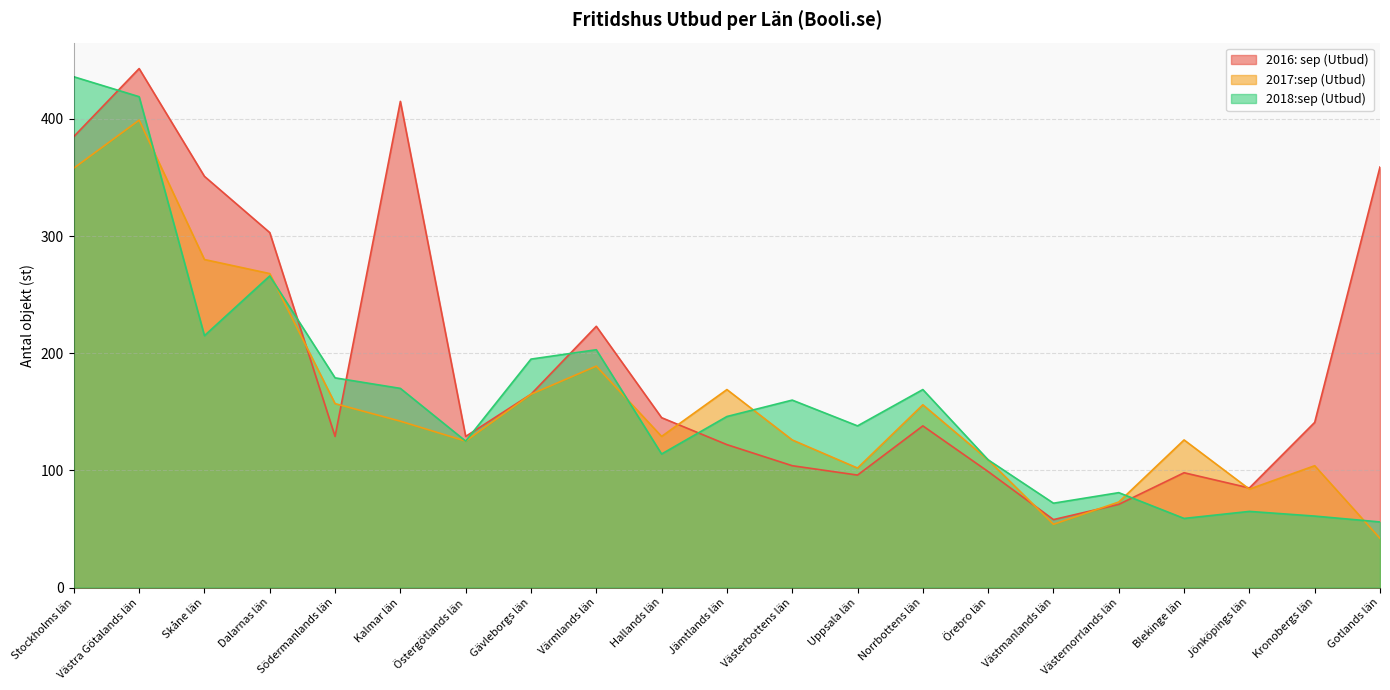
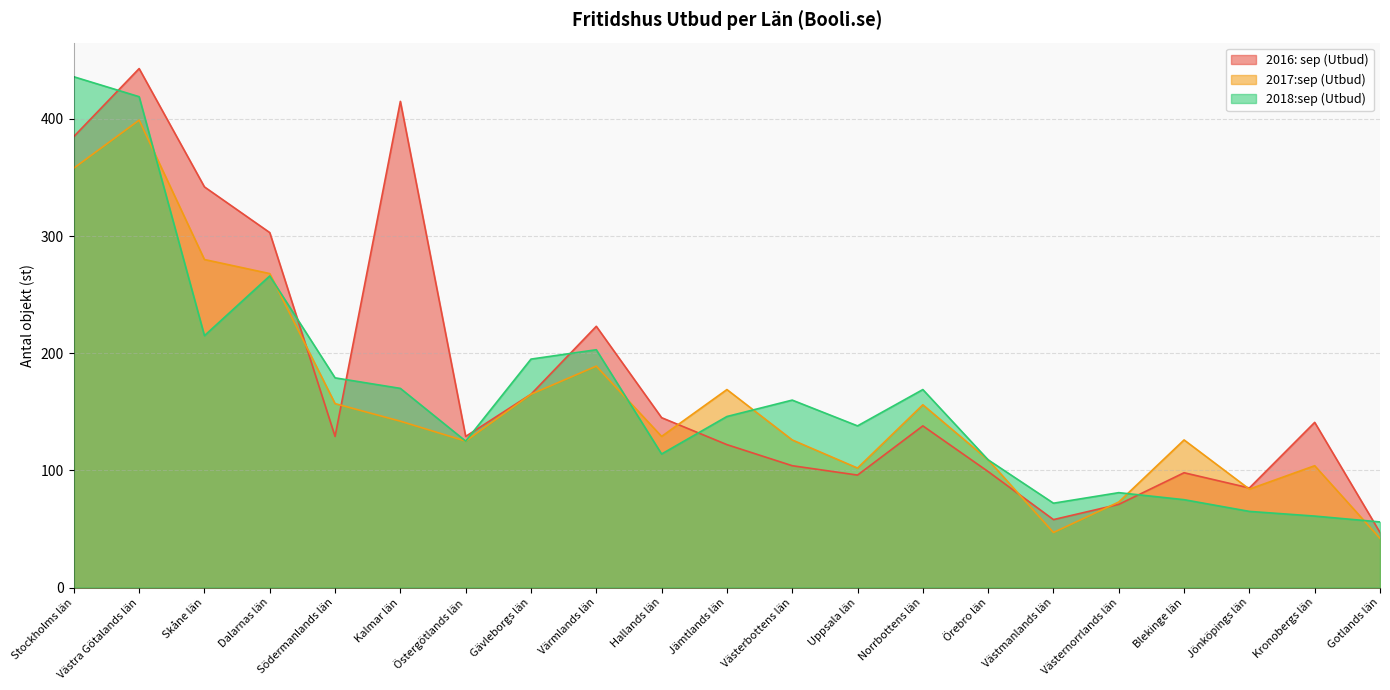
  {
    "2016: sep (Utbud)": {
      "Stockholms län": 385,
      "Västra Götalands län": 443,
-     "Skåne län": 351,
+     "Skåne län": 342,
      "Dalarnas län": 303,
      "Södermanlands län": 129,
      "Kalmar län": 415,
      "Östergötlands län": 129,
      "Värmlands län": 223,
      "Hallands län": 145,
      "Jämtlands län": 122,
      "Västerbottens län": 104,
      "Uppsala län": 96,
      "Norrbottens län": 138,
      "Örebro län": 99,
      "Västmanlands län": 58,
      "Blekinge län": 98,
      "Kronobergs län": 141,
-     "Gotlands län": 359
+     "Gotlands län": 47
    },
    "2017:sep (Utbud)": {
      "Stockholms län": 358,
      "Västra Götalands län": 399,
      "Skåne län": 280,
      "Södermanlands län": 157,
      "Kalmar län": 142,
      "Värmlands län": 189,
      "Hallands län": 129,
      "Jämtlands län": 169,
      "Västerbottens län": 126,
      "Uppsala län": 102,
      "Norrbottens län": 156,
-     "Västmanlands län": 54,
+     "Västmanlands län": 47,
      "Blekinge län": 126,
      "Kronobergs län": 104,
      "Gotlands län": 42
    },
    "2018:sep (Utbud)": {
      "Stockholms län": 436,
      "Västra Götalands län": 419,
      "Skåne län": 215,
      "Södermanlands län": 179,
      "Kalmar län": 170,
      "Gävleborgs län": 195,
      "Värmlands län": 203,
      "Hallands län": 114,
      "Jämtlands län": 146,
      "Västerbottens län": 160,
      "Uppsala län": 138,
      "Norrbottens län": 169,
      "Västmanlands län": 72,
      "Västernorrlands län": 81,
-     "Blekinge län": 59,
+     "Blekinge län": 75,
      "Jönköpings län": 65,
      "Kronobergs län": 61,
      "Gotlands län": 56
    }
  }
